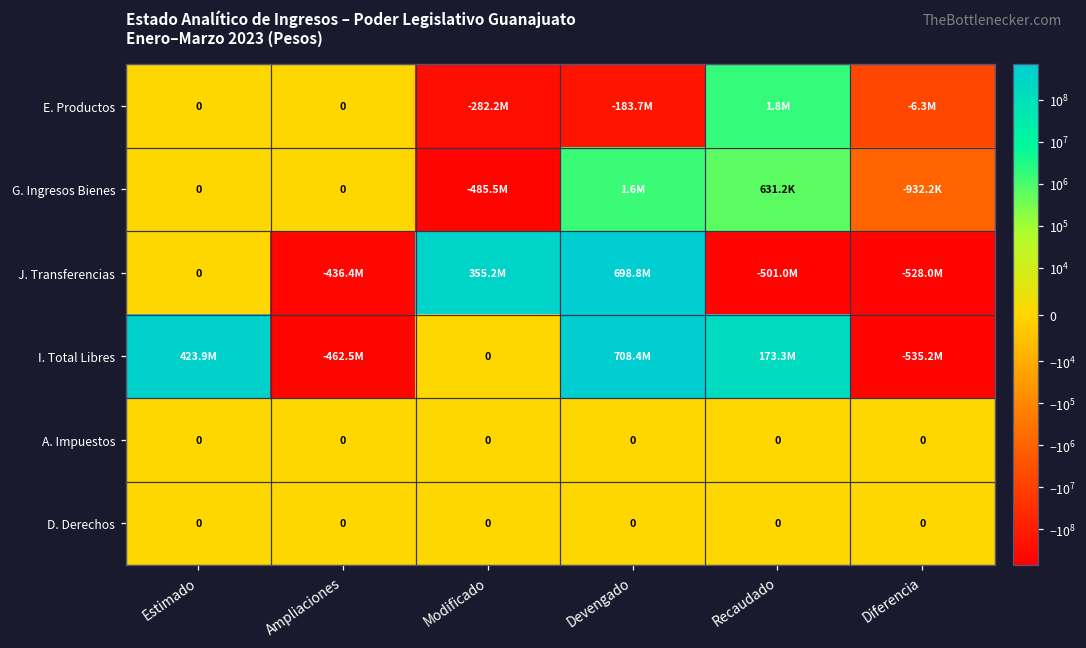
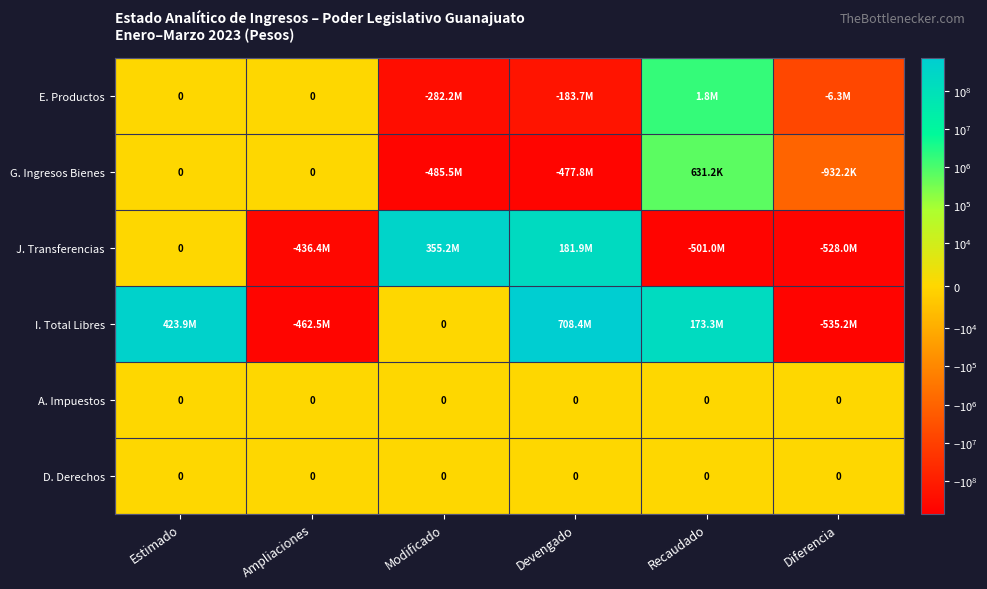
  {
    "E. Productos": {
      "Estimado": "0",
      "Ampliaciones": "0",
      "Modificado": "-282.2M",
      "Devengado": "-183.7M",
      "Recaudado": "1.8M",
      "Diferencia": "-6.3M"
    },
    "G. Ingresos Bienes": {
      "Estimado": "0",
      "Ampliaciones": "0",
      "Modificado": "-485.5M",
-     "Devengado": "1.6M",
+     "Devengado": "-477.8M",
      "Recaudado": "631.2K",
      "Diferencia": "-932.2K"
    },
    "J. Transferencias": {
      "Estimado": "0",
      "Ampliaciones": "-436.4M",
      "Modificado": "355.2M",
-     "Devengado": "698.8M",
+     "Devengado": "181.9M",
      "Recaudado": "-501.0M",
      "Diferencia": "-528.0M"
    },
    "I. Total Libres": {
      "Estimado": "423.9M",
      "Ampliaciones": "-462.5M",
      "Modificado": "0",
      "Devengado": "708.4M",
      "Recaudado": "173.3M",
      "Diferencia": "-535.2M"
    },
    "A. Impuestos": {
      "Estimado": "0",
      "Ampliaciones": "0",
      "Modificado": "0",
      "Devengado": "0",
      "Recaudado": "0",
      "Diferencia": "0"
    },
    "D. Derechos": {
      "Estimado": "0",
      "Ampliaciones": "0",
      "Modificado": "0",
      "Devengado": "0",
      "Recaudado": "0",
      "Diferencia": "0"
    }
  }
